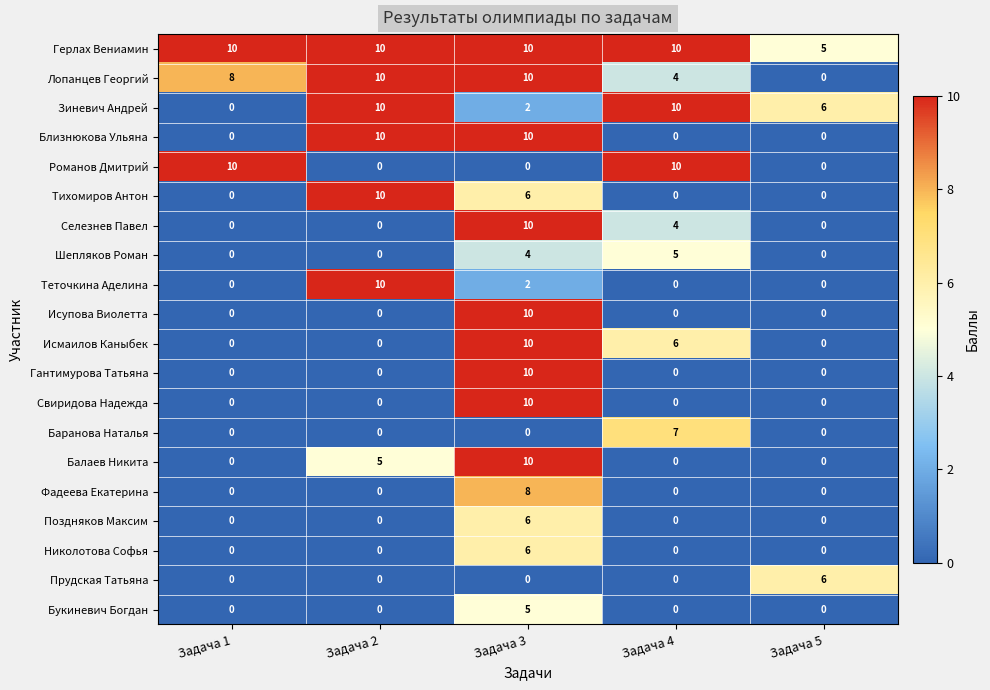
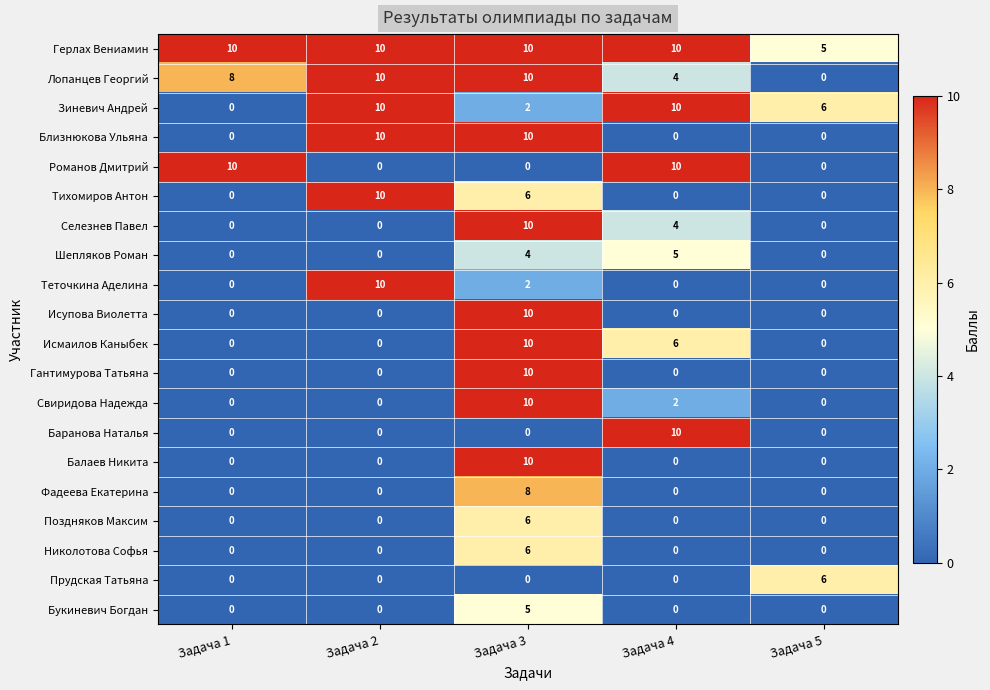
  {
    "Герлах Вениамин": {
      "Задача 1": 10,
      "Задача 2": 10,
      "Задача 3": 10,
      "Задача 4": 10,
      "Задача 5": 5
    },
    "Лопанцев Георгий": {
      "Задача 1": 8,
      "Задача 2": 10,
      "Задача 3": 10,
      "Задача 4": 4,
      "Задача 5": 0
    },
    "Зиневич Андрей": {
      "Задача 1": 0,
      "Задача 2": 10,
      "Задача 3": 2,
      "Задача 4": 10,
      "Задача 5": 6
    },
    "Близнюкова Ульяна": {
      "Задача 1": 0,
      "Задача 2": 10,
      "Задача 3": 10,
      "Задача 4": 0,
      "Задача 5": 0
    },
    "Романов Дмитрий": {
      "Задача 1": 10,
      "Задача 2": 0,
      "Задача 3": 0,
      "Задача 4": 10,
      "Задача 5": 0
    },
    "Тихомиров Антон": {
      "Задача 1": 0,
      "Задача 2": 10,
      "Задача 3": 6,
      "Задача 4": 0,
      "Задача 5": 0
    },
    "Селезнев Павел": {
      "Задача 1": 0,
      "Задача 2": 0,
      "Задача 3": 10,
      "Задача 4": 4,
      "Задача 5": 0
    },
    "Шепляков Роман": {
      "Задача 1": 0,
      "Задача 2": 0,
      "Задача 3": 4,
      "Задача 4": 5,
      "Задача 5": 0
    },
    "Теточкина Аделина": {
      "Задача 1": 0,
      "Задача 2": 10,
      "Задача 3": 2,
      "Задача 4": 0,
      "Задача 5": 0
    },
    "Исупова Виолетта": {
      "Задача 1": 0,
      "Задача 2": 0,
      "Задача 3": 10,
      "Задача 4": 0,
      "Задача 5": 0
    },
    "Исмаилов Каныбек": {
      "Задача 1": 0,
      "Задача 2": 0,
      "Задача 3": 10,
      "Задача 4": 6,
      "Задача 5": 0
    },
    "Гантимурова Татьяна": {
      "Задача 1": 0,
      "Задача 2": 0,
      "Задача 3": 10,
      "Задача 4": 0,
      "Задача 5": 0
    },
    "Свиридова Надежда": {
      "Задача 1": 0,
      "Задача 2": 0,
      "Задача 3": 10,
-     "Задача 4": 0,
+     "Задача 4": 2,
      "Задача 5": 0
    },
    "Баранова Наталья": {
      "Задача 1": 0,
      "Задача 2": 0,
      "Задача 3": 0,
-     "Задача 4": 7,
+     "Задача 4": 10,
      "Задача 5": 0
    },
    "Балаев Никита": {
      "Задача 1": 0,
-     "Задача 2": 5,
+     "Задача 2": 0,
      "Задача 3": 10,
      "Задача 4": 0,
      "Задача 5": 0
    },
    "Фадеева Екатерина": {
      "Задача 1": 0,
      "Задача 2": 0,
      "Задача 3": 8,
      "Задача 4": 0,
      "Задача 5": 0
    },
    "Поздняков Максим": {
      "Задача 1": 0,
      "Задача 2": 0,
      "Задача 3": 6,
      "Задача 4": 0,
      "Задача 5": 0
    },
    "Николотова Софья": {
      "Задача 1": 0,
      "Задача 2": 0,
      "Задача 3": 6,
      "Задача 4": 0,
      "Задача 5": 0
    },
    "Прудская Татьяна": {
      "Задача 1": 0,
      "Задача 2": 0,
      "Задача 3": 0,
      "Задача 4": 0,
      "Задача 5": 6
    },
    "Букиневич Богдан": {
      "Задача 1": 0,
      "Задача 2": 0,
      "Задача 3": 5,
      "Задача 4": 0,
      "Задача 5": 0
    }
  }
